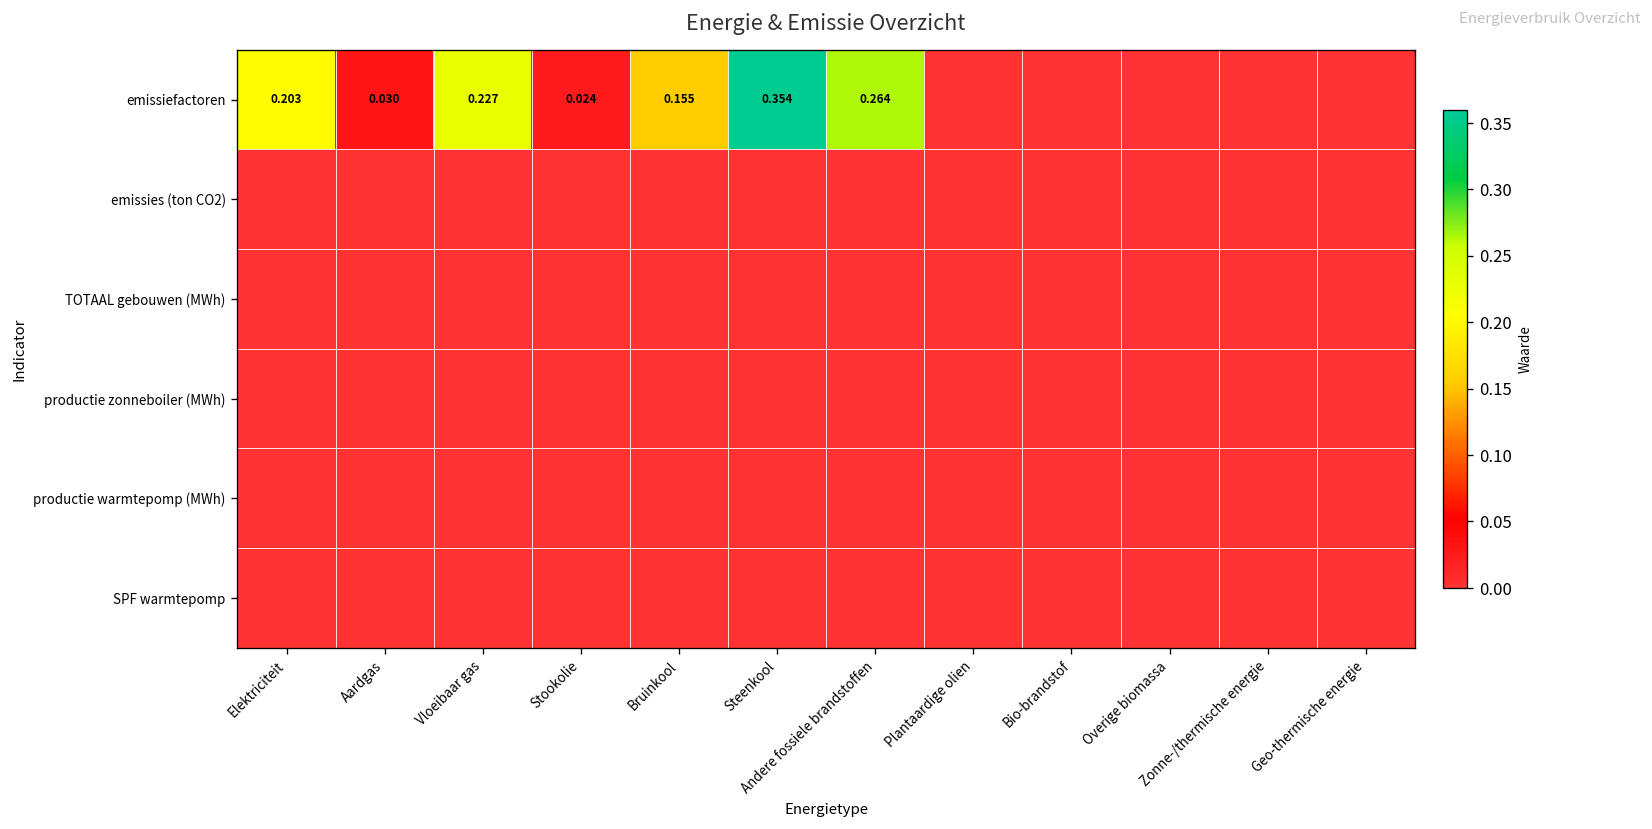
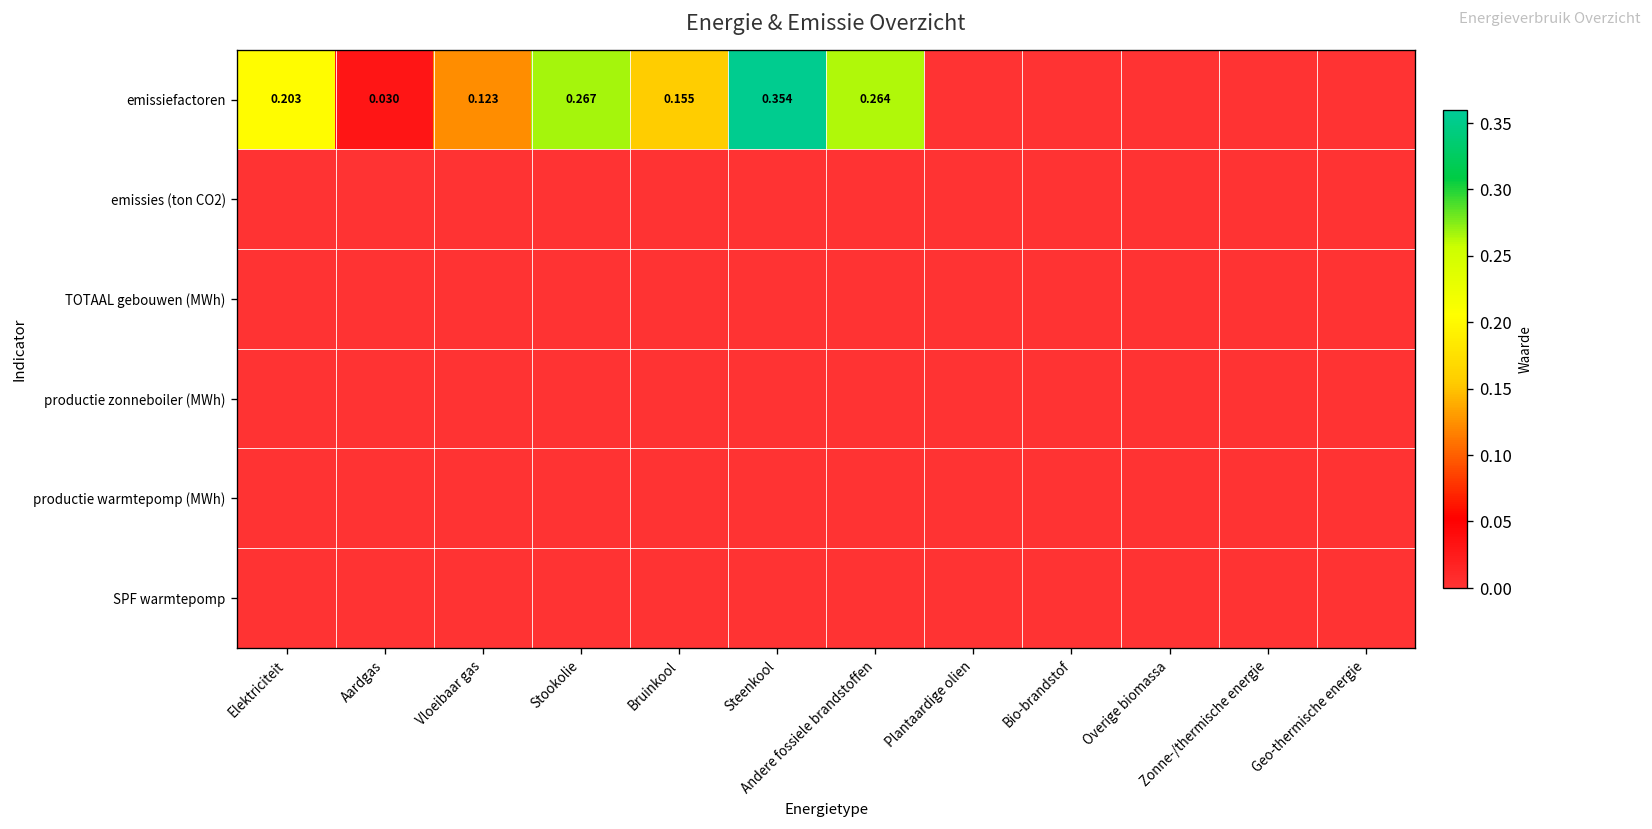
  {
    "emissiefactoren": {
      "Elektriciteit": 0.203,
      "Aardgas": 0.030,
-     "Vloeibaar gas": 0.227,
-     "Stookolie": 0.024,
+     "Vloeibaar gas": 0.123,
+     "Stookolie": 0.267,
      "Bruinkool": 0.155,
      "Steenkool": 0.354,
      "Andere fossiele brandstoffen": 0.264
    }
  }
